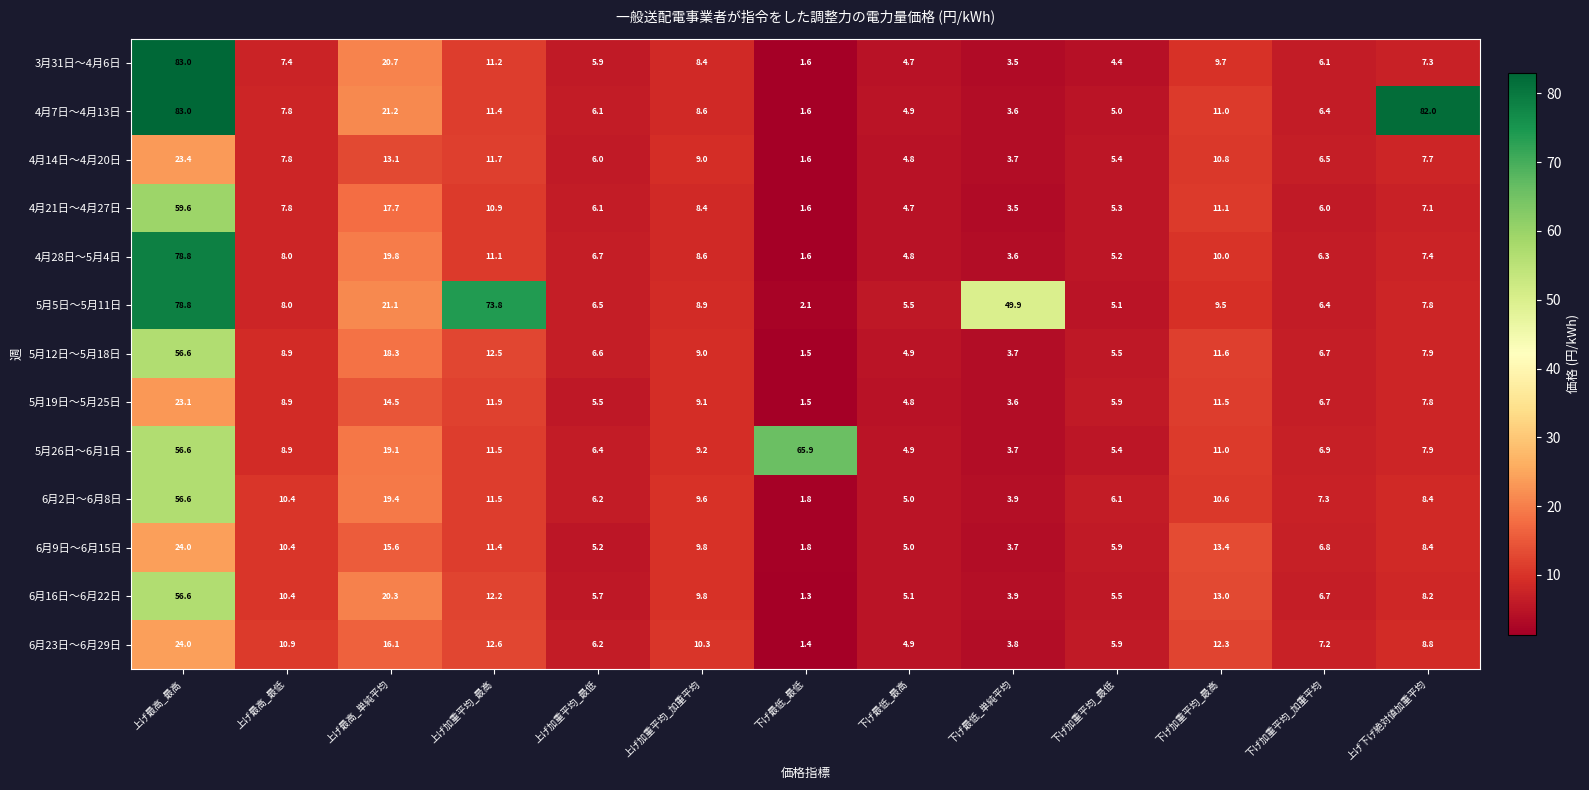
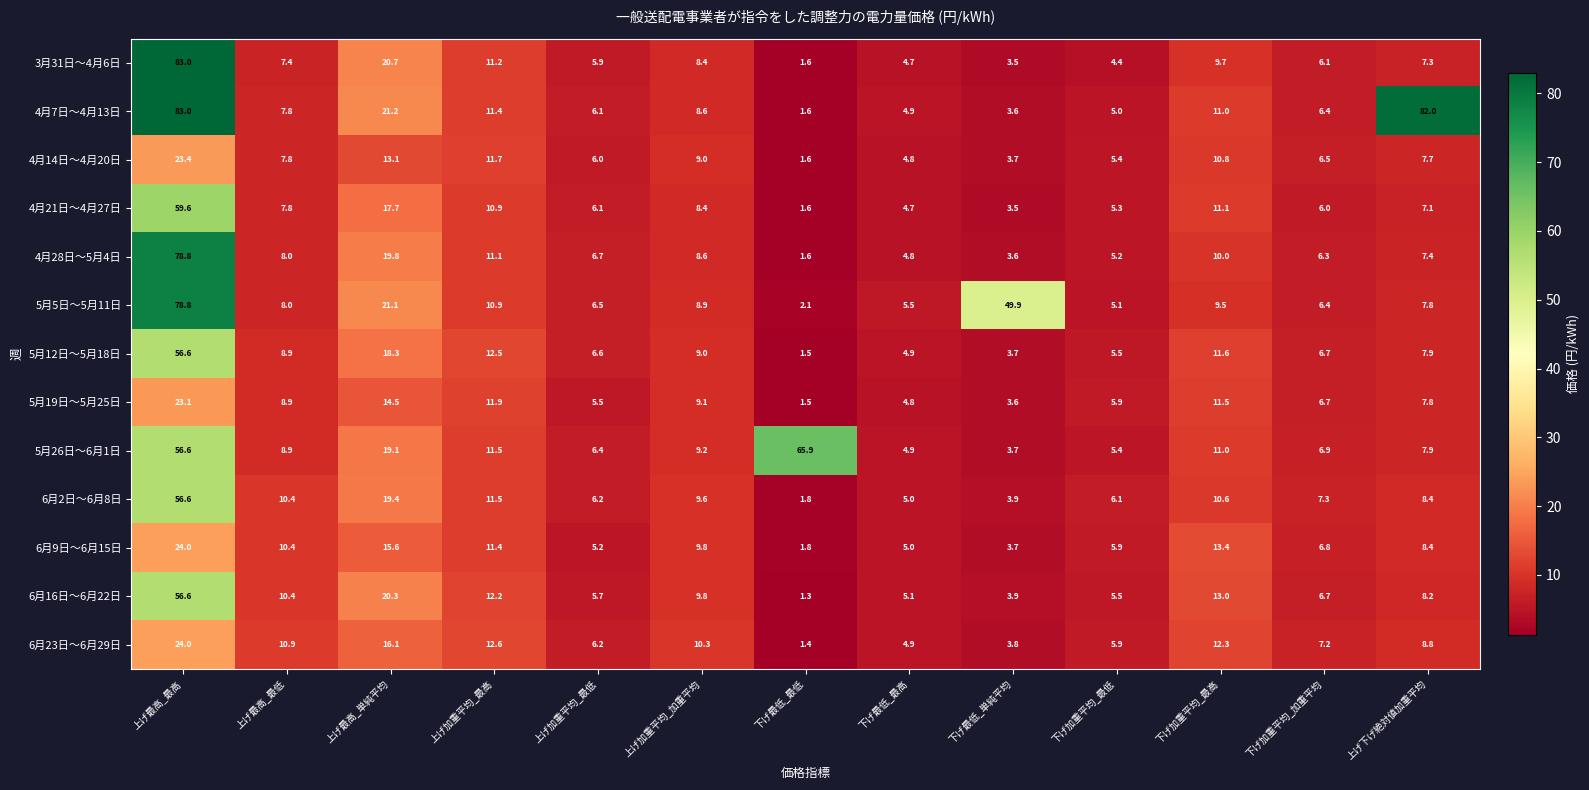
  {
    "3月31日～4月6日": {
      "上げ最高_最高": 83.0,
      "上げ最高_最低": 7.4,
      "上げ最高_単純平均": 20.7,
      "上げ加重平均_最高": 11.2,
      "上げ加重平均_最低": 5.9,
      "上げ加重平均_加重平均": 8.4,
      "下げ最低_最低": 1.6,
      "下げ最低_最高": 4.7,
      "下げ最低_単純平均": 3.5,
      "下げ加重平均_最低": 4.4,
      "下げ加重平均_最高": 9.7,
      "下げ加重平均_加重平均": 6.1,
      "上げ下げ絶対値加重平均": 7.3
    },
    "4月7日～4月13日": {
      "上げ最高_最高": 83.0,
      "上げ最高_最低": 7.8,
      "上げ最高_単純平均": 21.2,
      "上げ加重平均_最高": 11.4,
      "上げ加重平均_最低": 6.1,
      "上げ加重平均_加重平均": 8.6,
      "下げ最低_最低": 1.6,
      "下げ最低_最高": 4.9,
      "下げ最低_単純平均": 3.6,
      "下げ加重平均_最低": 5.0,
      "下げ加重平均_最高": 11.0,
      "下げ加重平均_加重平均": 6.4,
      "上げ下げ絶対値加重平均": 82.0
    },
    "4月14日～4月20日": {
      "上げ最高_最高": 23.4,
      "上げ最高_最低": 7.8,
      "上げ最高_単純平均": 13.1,
      "上げ加重平均_最高": 11.7,
      "上げ加重平均_最低": 6.0,
      "上げ加重平均_加重平均": 9.0,
      "下げ最低_最低": 1.6,
      "下げ最低_最高": 4.8,
      "下げ最低_単純平均": 3.7,
      "下げ加重平均_最低": 5.4,
      "下げ加重平均_最高": 10.8,
      "下げ加重平均_加重平均": 6.5,
      "上げ下げ絶対値加重平均": 7.7
    },
    "4月21日～4月27日": {
      "上げ最高_最高": 59.6,
      "上げ最高_最低": 7.8,
      "上げ最高_単純平均": 17.7,
      "上げ加重平均_最高": 10.9,
      "上げ加重平均_最低": 6.1,
      "上げ加重平均_加重平均": 8.4,
      "下げ最低_最低": 1.6,
      "下げ最低_最高": 4.7,
      "下げ最低_単純平均": 3.5,
      "下げ加重平均_最低": 5.3,
      "下げ加重平均_最高": 11.1,
      "下げ加重平均_加重平均": 6.0,
      "上げ下げ絶対値加重平均": 7.1
    },
    "4月28日～5月4日": {
      "上げ最高_最高": 78.8,
      "上げ最高_最低": 8.0,
      "上げ最高_単純平均": 19.8,
      "上げ加重平均_最高": 11.1,
      "上げ加重平均_最低": 6.7,
      "上げ加重平均_加重平均": 8.6,
      "下げ最低_最低": 1.6,
      "下げ最低_最高": 4.8,
      "下げ最低_単純平均": 3.6,
      "下げ加重平均_最低": 5.2,
      "下げ加重平均_最高": 10.0,
      "下げ加重平均_加重平均": 6.3,
      "上げ下げ絶対値加重平均": 7.4
    },
    "5月5日～5月11日": {
      "上げ最高_最高": 78.8,
      "上げ最高_最低": 8.0,
      "上げ最高_単純平均": 21.1,
-     "上げ加重平均_最高": 73.8,
+     "上げ加重平均_最高": 10.9,
      "上げ加重平均_最低": 6.5,
      "上げ加重平均_加重平均": 8.9,
      "下げ最低_最低": 2.1,
      "下げ最低_最高": 5.5,
      "下げ最低_単純平均": 49.9,
      "下げ加重平均_最低": 5.1,
      "下げ加重平均_最高": 9.5,
      "下げ加重平均_加重平均": 6.4,
      "上げ下げ絶対値加重平均": 7.8
    },
    "5月12日～5月18日": {
      "上げ最高_最高": 56.6,
      "上げ最高_最低": 8.9,
      "上げ最高_単純平均": 18.3,
      "上げ加重平均_最高": 12.5,
      "上げ加重平均_最低": 6.6,
      "上げ加重平均_加重平均": 9.0,
      "下げ最低_最低": 1.5,
      "下げ最低_最高": 4.9,
      "下げ最低_単純平均": 3.7,
      "下げ加重平均_最低": 5.5,
      "下げ加重平均_最高": 11.6,
      "下げ加重平均_加重平均": 6.7,
      "上げ下げ絶対値加重平均": 7.9
    },
    "5月19日～5月25日": {
      "上げ最高_最高": 23.1,
      "上げ最高_最低": 8.9,
      "上げ最高_単純平均": 14.5,
      "上げ加重平均_最高": 11.9,
      "上げ加重平均_最低": 5.5,
      "上げ加重平均_加重平均": 9.1,
      "下げ最低_最低": 1.5,
      "下げ最低_最高": 4.8,
      "下げ最低_単純平均": 3.6,
      "下げ加重平均_最低": 5.9,
      "下げ加重平均_最高": 11.5,
      "下げ加重平均_加重平均": 6.7,
      "上げ下げ絶対値加重平均": 7.8
    },
    "5月26日～6月1日": {
      "上げ最高_最高": 56.6,
      "上げ最高_最低": 8.9,
      "上げ最高_単純平均": 19.1,
      "上げ加重平均_最高": 11.5,
      "上げ加重平均_最低": 6.4,
      "上げ加重平均_加重平均": 9.2,
      "下げ最低_最低": 65.9,
      "下げ最低_最高": 4.9,
      "下げ最低_単純平均": 3.7,
      "下げ加重平均_最低": 5.4,
      "下げ加重平均_最高": 11.0,
      "下げ加重平均_加重平均": 6.9,
      "上げ下げ絶対値加重平均": 7.9
    },
    "6月2日～6月8日": {
      "上げ最高_最高": 56.6,
      "上げ最高_最低": 10.4,
      "上げ最高_単純平均": 19.4,
      "上げ加重平均_最高": 11.5,
      "上げ加重平均_最低": 6.2,
      "上げ加重平均_加重平均": 9.6,
      "下げ最低_最低": 1.8,
      "下げ最低_最高": 5.0,
      "下げ最低_単純平均": 3.9,
      "下げ加重平均_最低": 6.1,
      "下げ加重平均_最高": 10.6,
      "下げ加重平均_加重平均": 7.3,
      "上げ下げ絶対値加重平均": 8.4
    },
    "6月9日～6月15日": {
      "上げ最高_最高": 24.0,
      "上げ最高_最低": 10.4,
      "上げ最高_単純平均": 15.6,
      "上げ加重平均_最高": 11.4,
      "上げ加重平均_最低": 5.2,
      "上げ加重平均_加重平均": 9.8,
      "下げ最低_最低": 1.8,
      "下げ最低_最高": 5.0,
      "下げ最低_単純平均": 3.7,
      "下げ加重平均_最低": 5.9,
      "下げ加重平均_最高": 13.4,
      "下げ加重平均_加重平均": 6.8,
      "上げ下げ絶対値加重平均": 8.4
    },
    "6月16日～6月22日": {
      "上げ最高_最高": 56.6,
      "上げ最高_最低": 10.4,
      "上げ最高_単純平均": 20.3,
      "上げ加重平均_最高": 12.2,
      "上げ加重平均_最低": 5.7,
      "上げ加重平均_加重平均": 9.8,
      "下げ最低_最低": 1.3,
      "下げ最低_最高": 5.1,
      "下げ最低_単純平均": 3.9,
      "下げ加重平均_最低": 5.5,
      "下げ加重平均_最高": 13.0,
      "下げ加重平均_加重平均": 6.7,
      "上げ下げ絶対値加重平均": 8.2
    },
    "6月23日～6月29日": {
      "上げ最高_最高": 24.0,
      "上げ最高_最低": 10.9,
      "上げ最高_単純平均": 16.1,
      "上げ加重平均_最高": 12.6,
      "上げ加重平均_最低": 6.2,
      "上げ加重平均_加重平均": 10.3,
      "下げ最低_最低": 1.4,
      "下げ最低_最高": 4.9,
      "下げ最低_単純平均": 3.8,
      "下げ加重平均_最低": 5.9,
      "下げ加重平均_最高": 12.3,
      "下げ加重平均_加重平均": 7.2,
      "上げ下げ絶対値加重平均": 8.8
    }
  }
